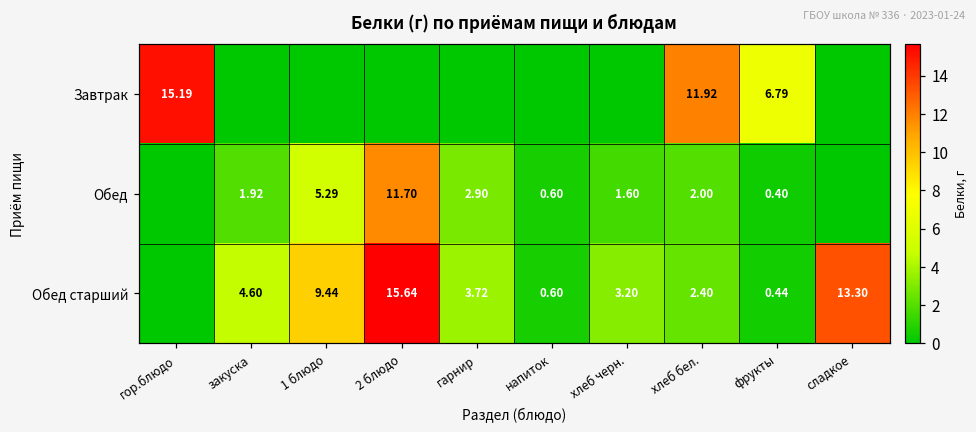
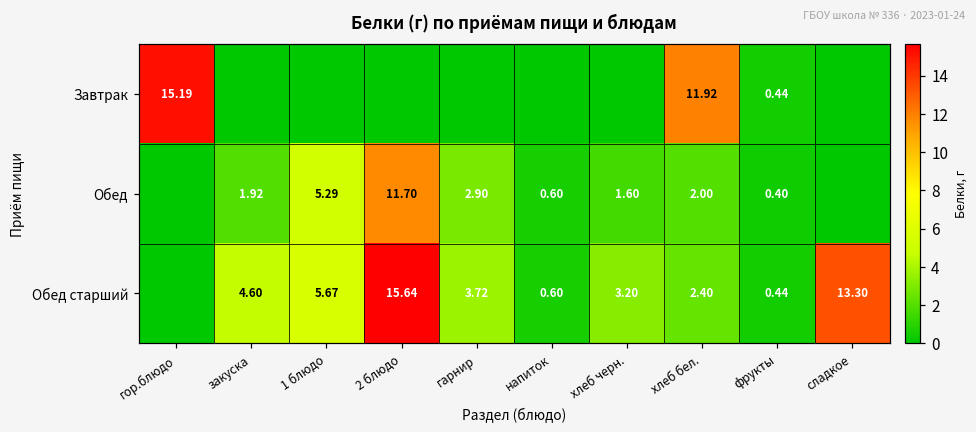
  {
    "Завтрак": {
      "гор.блюдо": 15.19,
      "хлеб бел.": 11.92,
-     "фрукты": 6.79
+     "фрукты": 0.44
    },
    "Обед": {
      "закуска": 1.92,
      "1 блюдо": 5.29,
      "2 блюдо": 11.70,
      "гарнир": 2.90,
      "напиток": 0.60,
      "хлеб черн.": 1.60,
      "хлеб бел.": 2.00,
      "фрукты": 0.40
    },
    "Обед старший": {
      "закуска": 4.60,
-     "1 блюдо": 9.44,
+     "1 блюдо": 5.67,
      "2 блюдо": 15.64,
      "гарнир": 3.72,
      "напиток": 0.60,
      "хлеб черн.": 3.20,
      "хлеб бел.": 2.40,
      "фрукты": 0.44,
      "сладкое": 13.30
    }
  }
